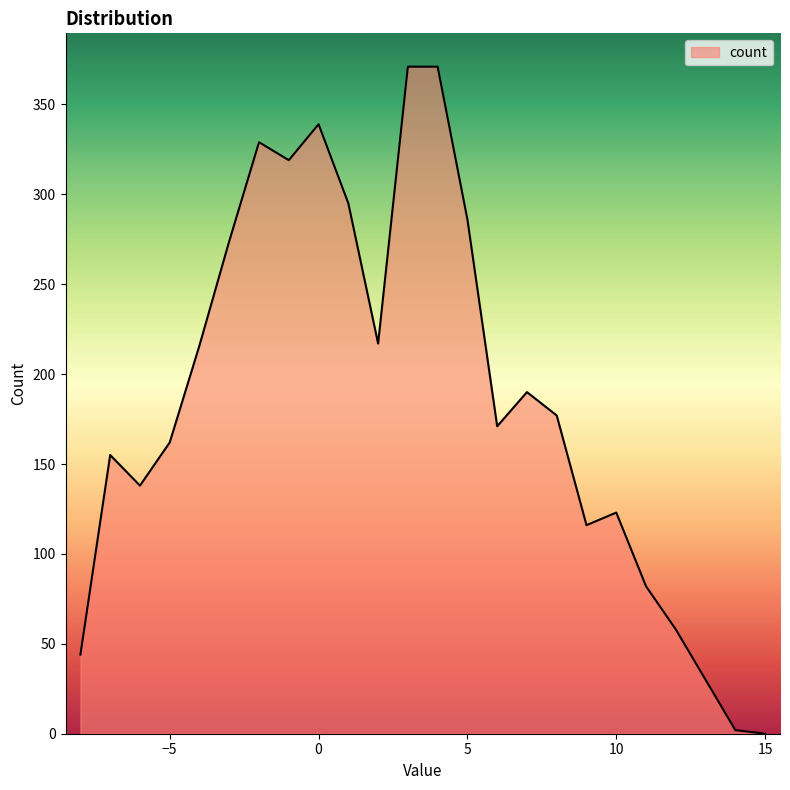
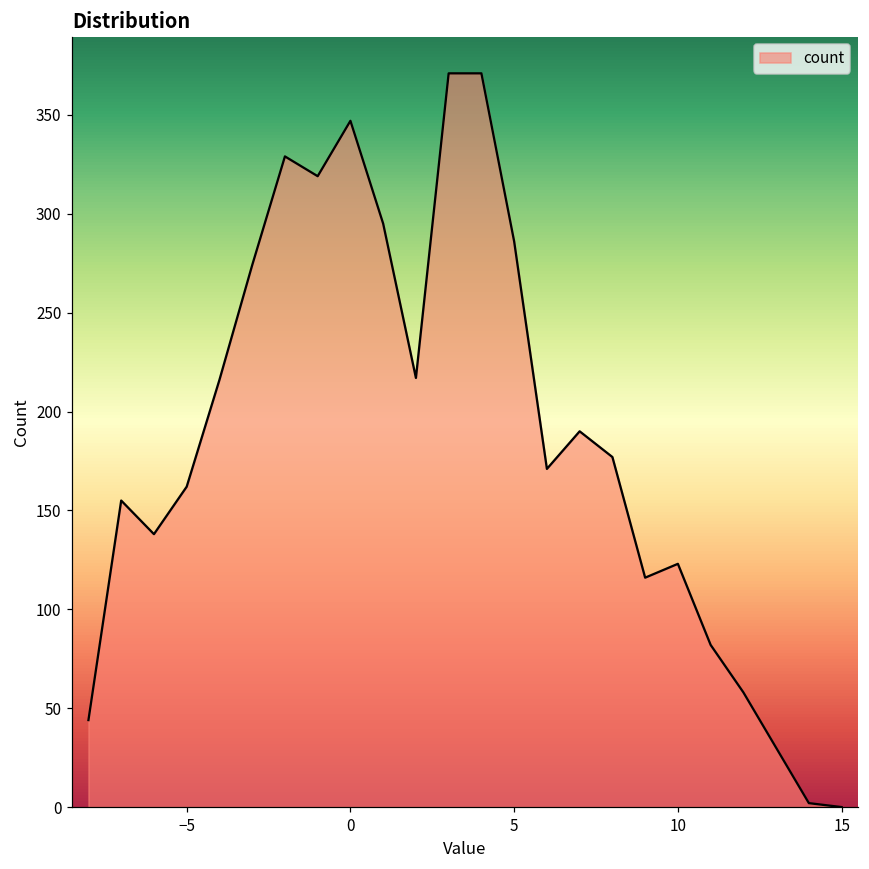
  {
    "−5": 162,
-   "0": 339,
+   "0": 347,
    "5": 286,
    "10": 123,
    "15": 0
  }
